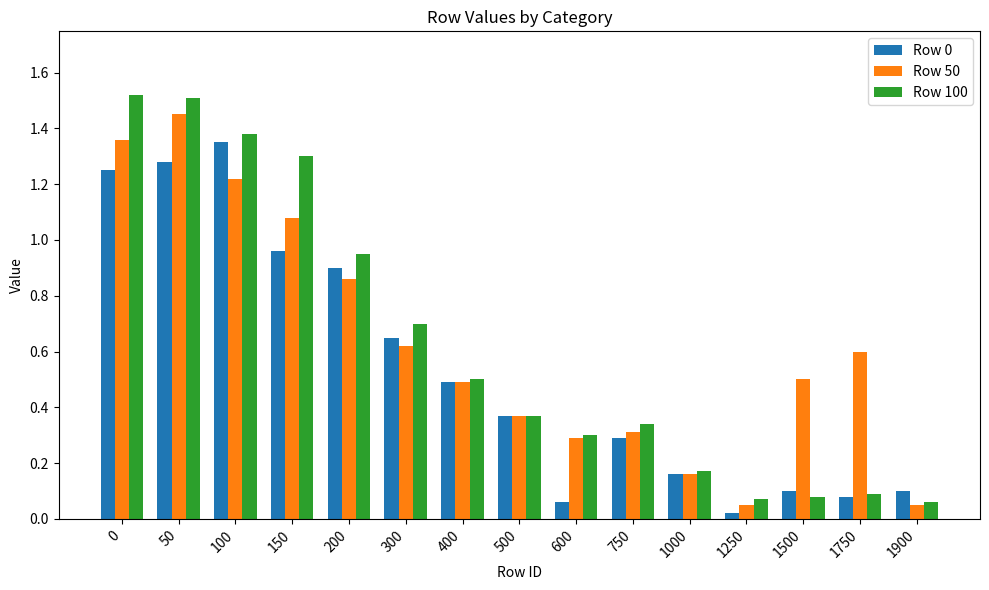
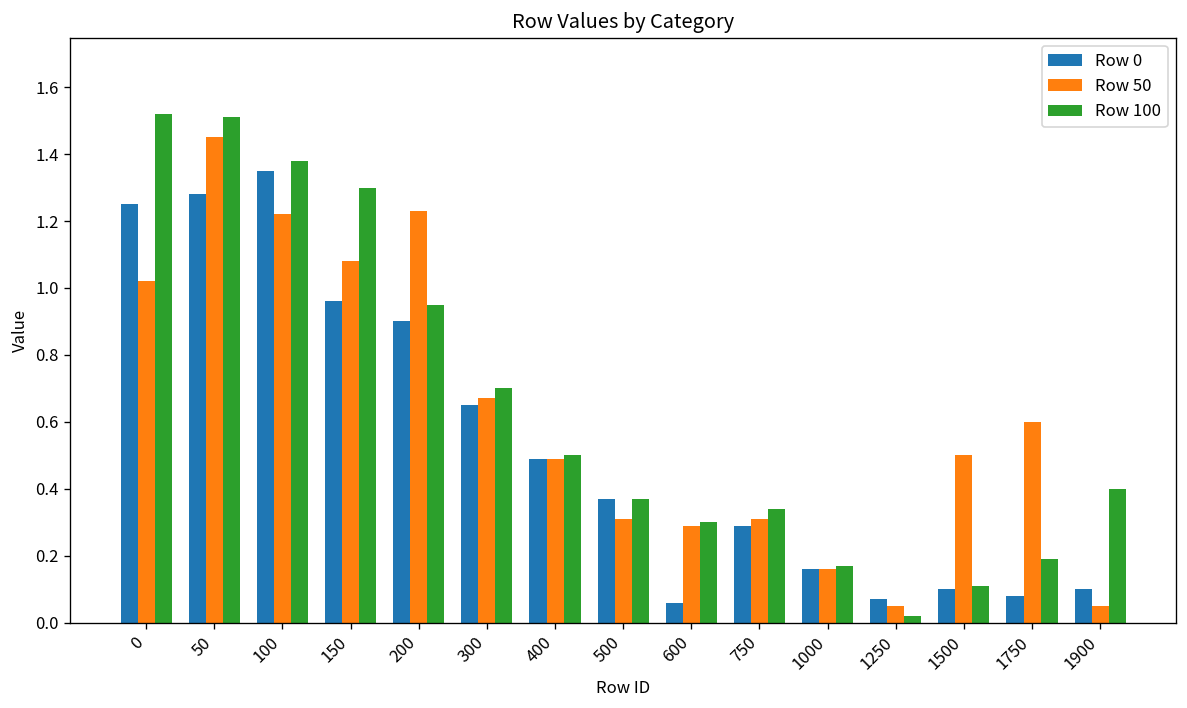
  {
    "Row 0": {
      "0": 1.25,
      "50": 1.28,
      "100": 1.35,
      "150": 0.96,
      "200": 0.90,
      "300": 0.65,
      "400": 0.49,
      "500": 0.37,
      "600": 0.06,
      "750": 0.29,
      "1000": 0.16,
-     "1250": 0.02,
+     "1250": 0.07,
      "1500": 0.10,
      "1750": 0.08,
      "1900": 0.10
    },
    "Row 50": {
-     "0": 1.36,
+     "0": 1.02,
      "50": 1.45,
      "100": 1.22,
      "150": 1.08,
-     "200": 0.86,
-     "300": 0.62,
+     "200": 1.23,
+     "300": 0.67,
      "400": 0.49,
-     "500": 0.37,
+     "500": 0.31,
      "600": 0.29,
      "750": 0.31,
      "1000": 0.16,
      "1250": 0.05,
      "1500": 0.50,
      "1750": 0.60,
      "1900": 0.05
    },
    "Row 100": {
      "0": 1.52,
      "50": 1.51,
      "100": 1.38,
      "150": 1.30,
      "200": 0.95,
      "300": 0.70,
      "400": 0.50,
      "500": 0.37,
      "600": 0.30,
      "750": 0.34,
      "1000": 0.17,
-     "1250": 0.07,
-     "1500": 0.08,
-     "1750": 0.09,
-     "1900": 0.06
+     "1250": 0.02,
+     "1500": 0.11,
+     "1750": 0.19,
+     "1900": 0.40
    }
  }
